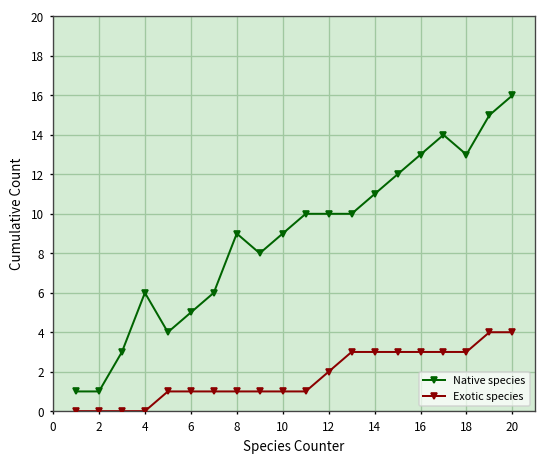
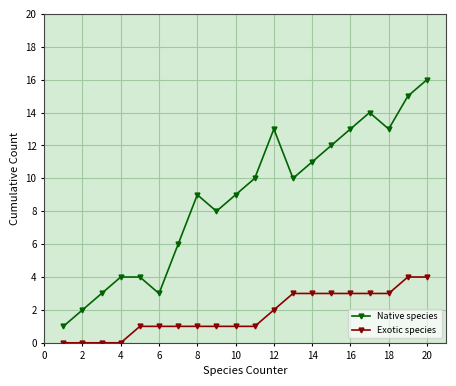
  {
    "Native species": {
-     "2": 1,
-     "4": 6,
-     "6": 5,
+     "2": 2,
+     "4": 4,
+     "6": 3,
      "8": 9,
      "10": 9,
-     "12": 10,
+     "12": 13,
      "14": 11,
      "16": 13,
      "18": 13,
      "20": 16
    },
    "Exotic species": {
      "2": 0,
      "4": 0,
      "6": 1,
      "8": 1,
      "10": 1,
      "12": 2,
      "14": 3,
      "16": 3,
      "18": 3,
      "20": 4
    }
  }
